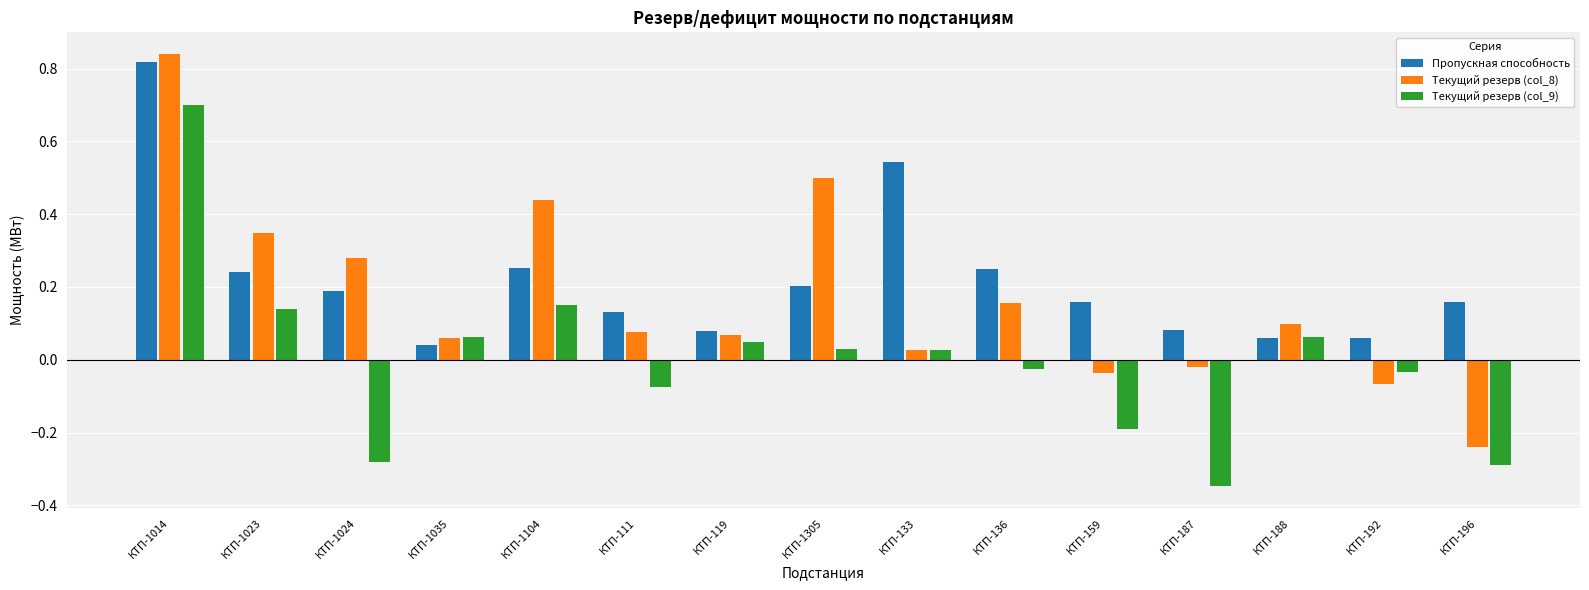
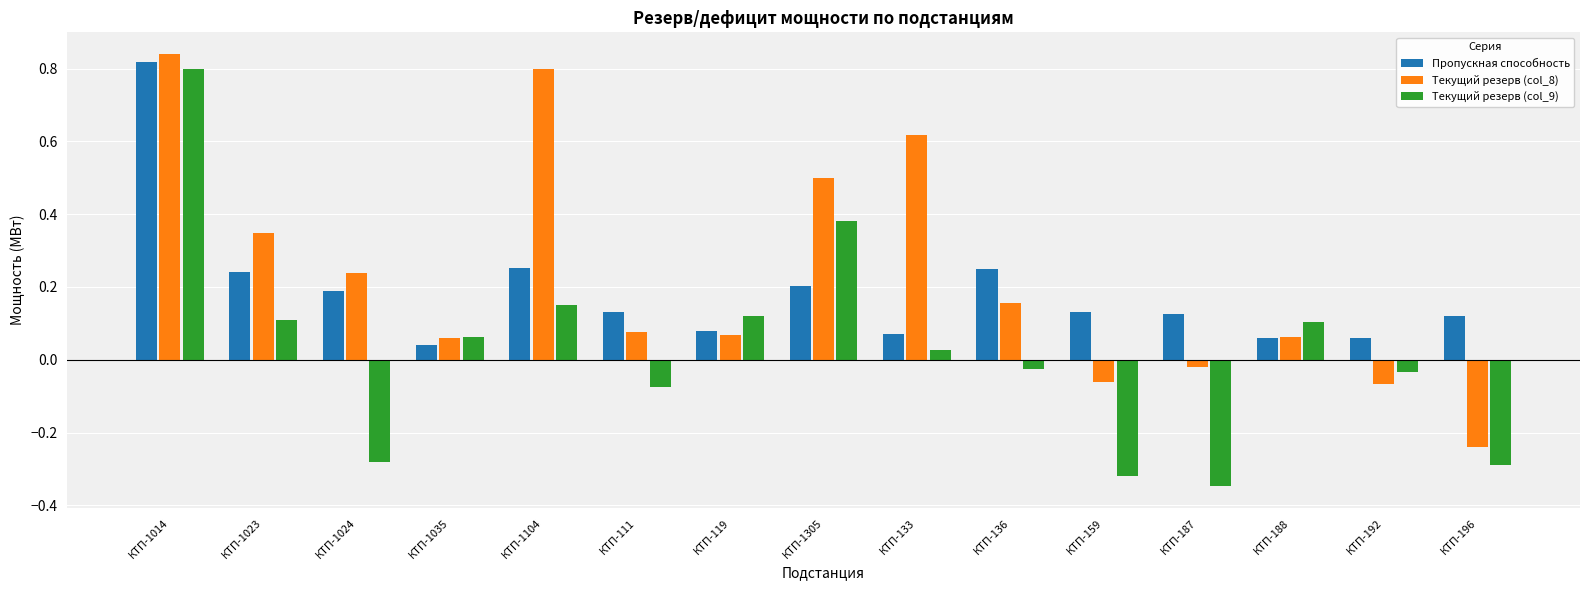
  {
    "Пропускная способность": {
      "КТП-1014": 0.82,
      "КТП-1023": 0.24,
      "КТП-1024": 0.19,
      "КТП-1035": 0.04,
      "КТП-1104": 0.25,
      "КТП-111": 0.13,
      "КТП-119": 0.08,
      "КТП-1305": 0.20,
-     "КТП-133": 0.54,
+     "КТП-133": 0.07,
      "КТП-136": 0.25,
-     "КТП-159": 0.16,
-     "КТП-187": 0.08,
+     "КТП-159": 0.13,
+     "КТП-187": 0.13,
      "КТП-188": 0.06,
      "КТП-192": 0.06,
-     "КТП-196": 0.16
+     "КТП-196": 0.12
    },
    "Текущий резерв (col_8)": {
      "КТП-1014": 0.84,
      "КТП-1023": 0.35,
-     "КТП-1024": 0.28,
+     "КТП-1024": 0.24,
      "КТП-1035": 0.06,
-     "КТП-1104": 0.44,
+     "КТП-1104": 0.80,
      "КТП-111": 0.08,
      "КТП-119": 0.07,
      "КТП-1305": 0.50,
-     "КТП-133": 0.03,
+     "КТП-133": 0.62,
      "КТП-136": 0.16,
-     "КТП-159": -0.04,
+     "КТП-159": -0.06,
      "КТП-187": -0.02,
-     "КТП-188": 0.10,
+     "КТП-188": 0.06,
      "КТП-192": -0.07,
      "КТП-196": -0.24
    },
    "Текущий резерв (col_9)": {
-     "КТП-1014": 0.7,
-     "КТП-1023": 0.14,
+     "КТП-1014": 0.8,
+     "КТП-1023": 0.11,
      "КТП-1024": -0.28,
      "КТП-1035": 0.06,
      "КТП-1104": 0.15,
      "КТП-111": -0.08,
-     "КТП-119": 0.05,
-     "КТП-1305": 0.03,
+     "КТП-119": 0.12,
+     "КТП-1305": 0.38,
      "КТП-133": 0.03,
      "КТП-136": -0.03,
-     "КТП-159": -0.19,
+     "КТП-159": -0.32,
      "КТП-187": -0.35,
-     "КТП-188": 0.06,
+     "КТП-188": 0.10,
      "КТП-192": -0.03,
      "КТП-196": -0.29
    }
  }
